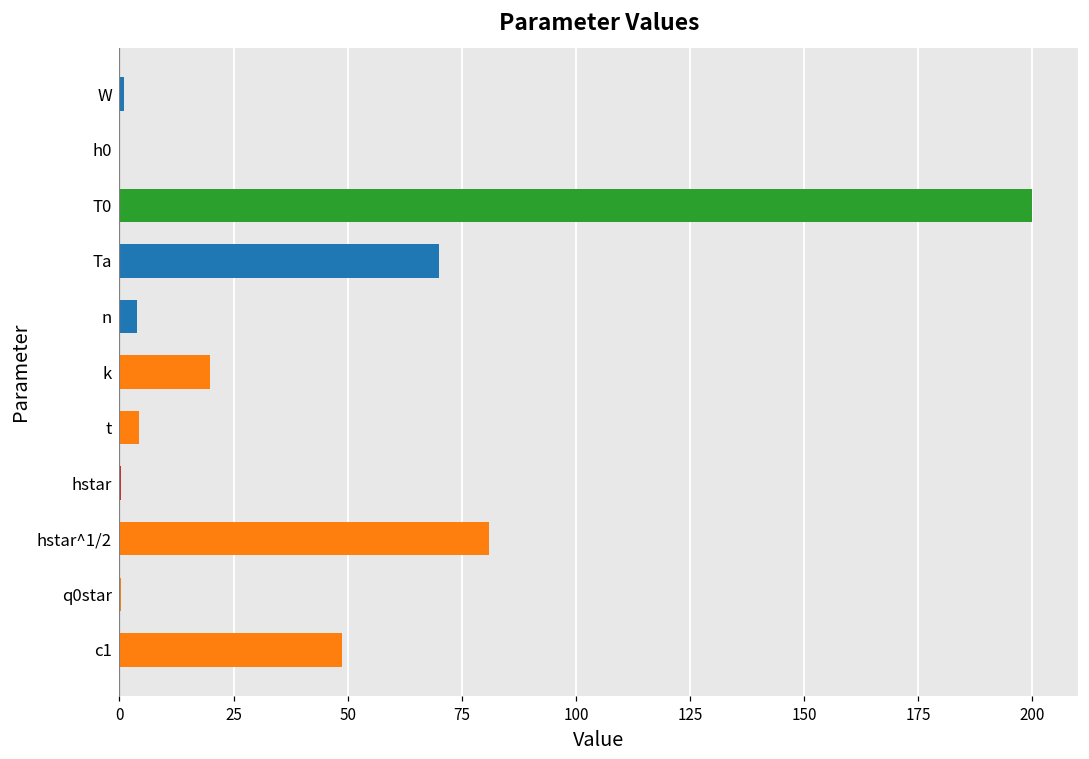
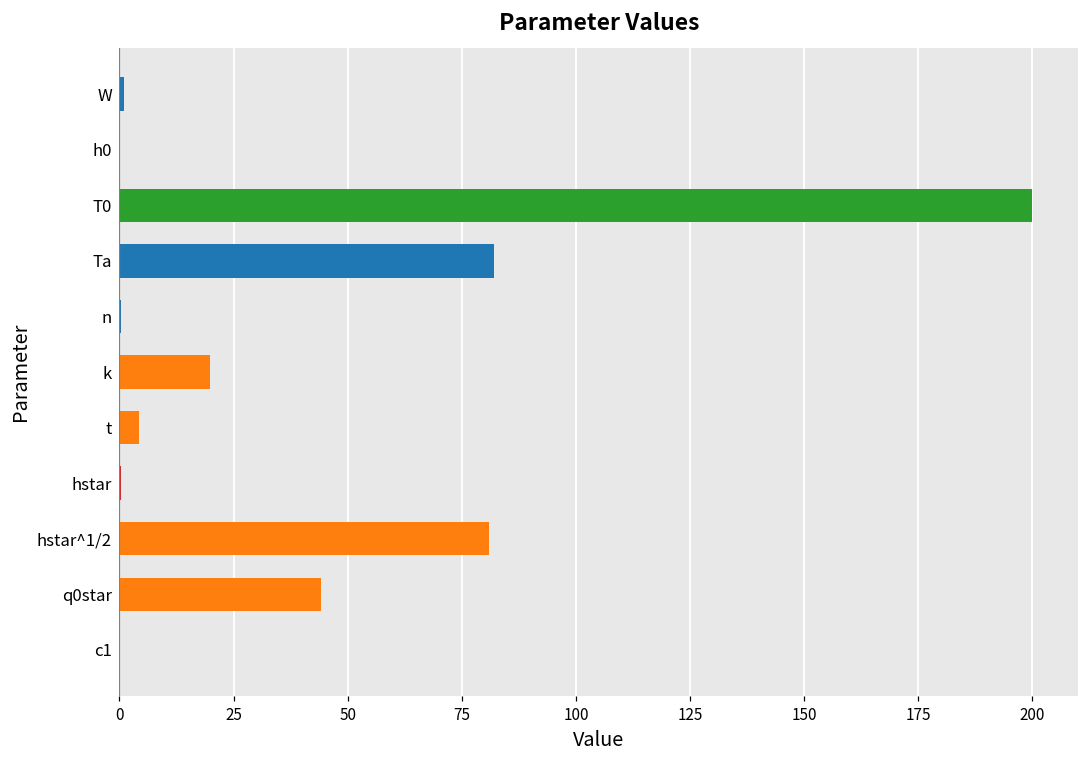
  {
    "W": 1,
    "T0": 200,
-   "Ta": 70,
-   "n": 4,
+   "Ta": 82,
+   "n": 0,
    "k": 20,
    "t": 4,
    "hstar^1/2": 81,
-   "q0star": 0,
-   "c1": 49
+   "q0star": 44,
+   "c1": 0
  }
